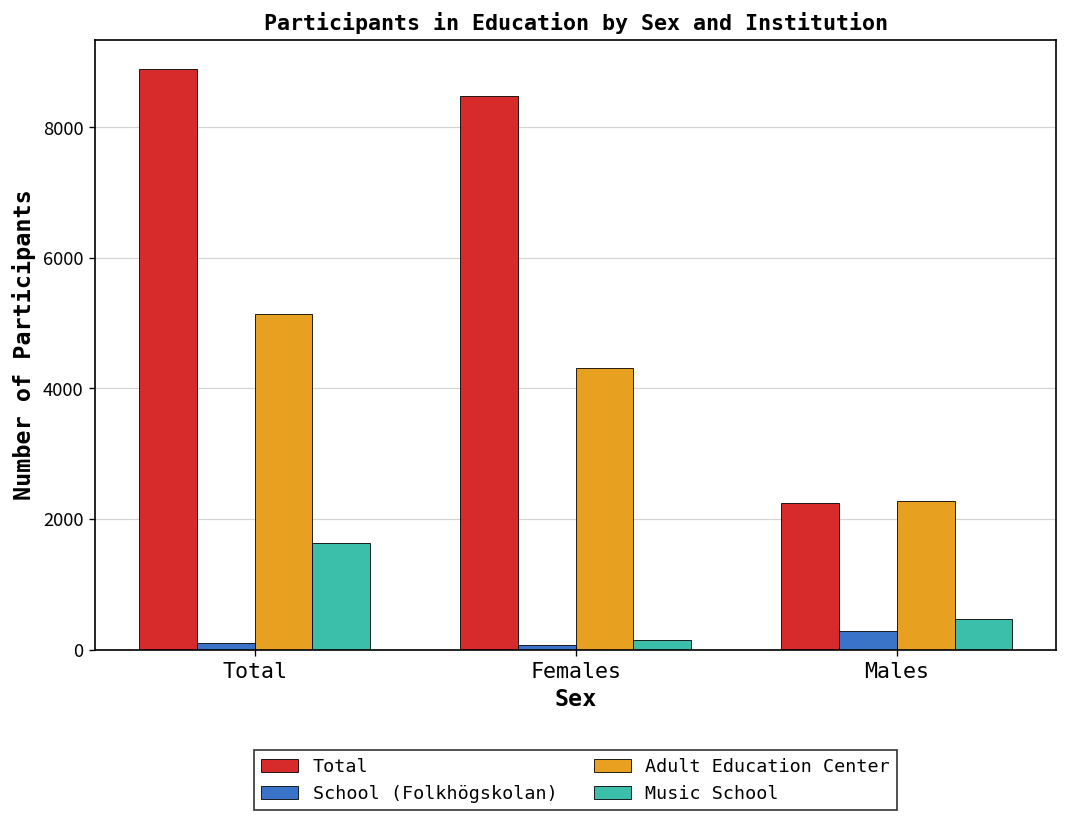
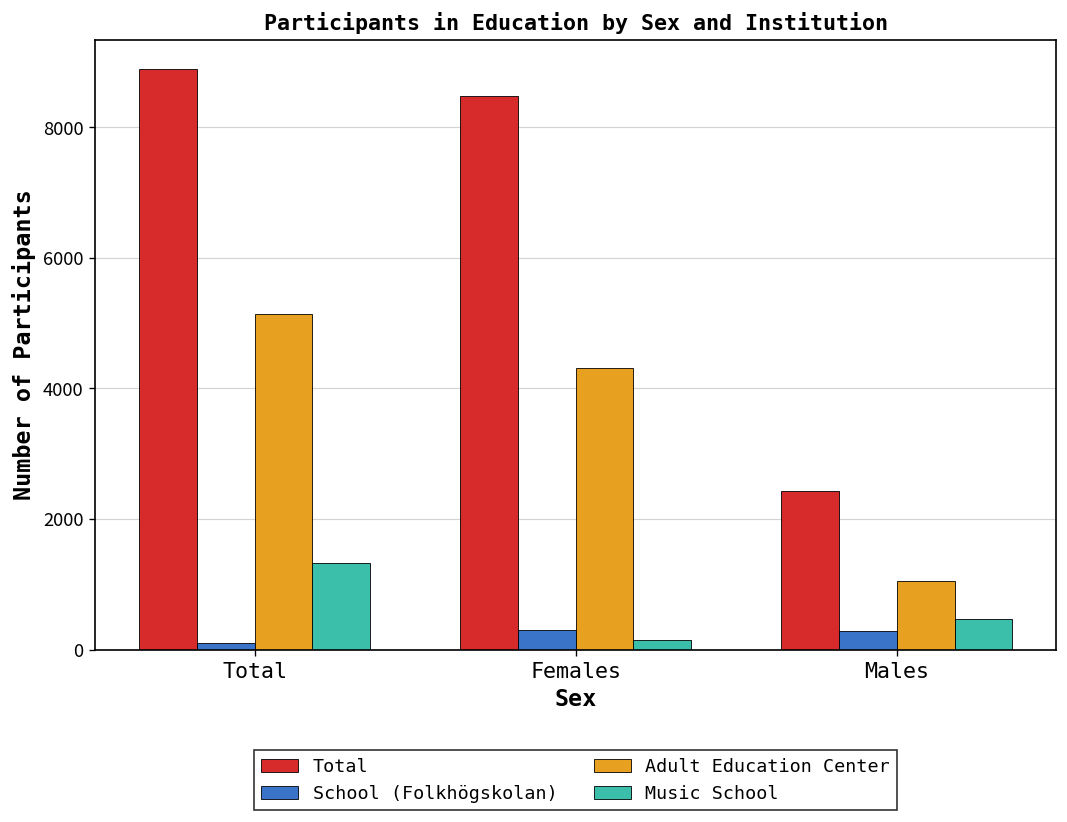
  {
    "Total": {
      "Total": 8900,
      "Females": 8500,
-     "Males": 2200
+     "Males": 2400
    },
    "School (Folkhögskolan)": {
      "Total": 100,
-     "Females": 100,
+     "Females": 300,
      "Males": 300
    },
    "Adult Education Center": {
      "Total": 5100,
      "Females": 4300,
-     "Males": 2300
+     "Males": 1100
    },
    "Music School": {
-     "Total": 1600,
+     "Total": 1300,
      "Females": 100,
      "Males": 500
    }
  }
